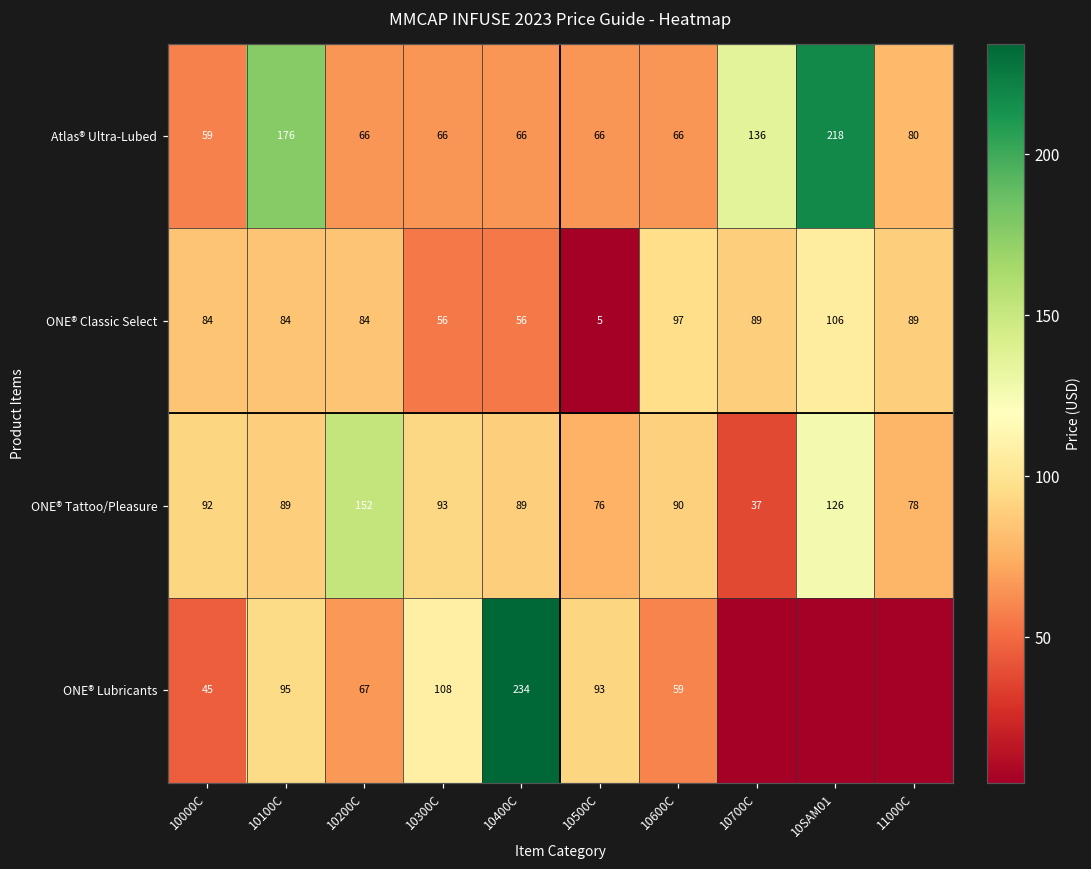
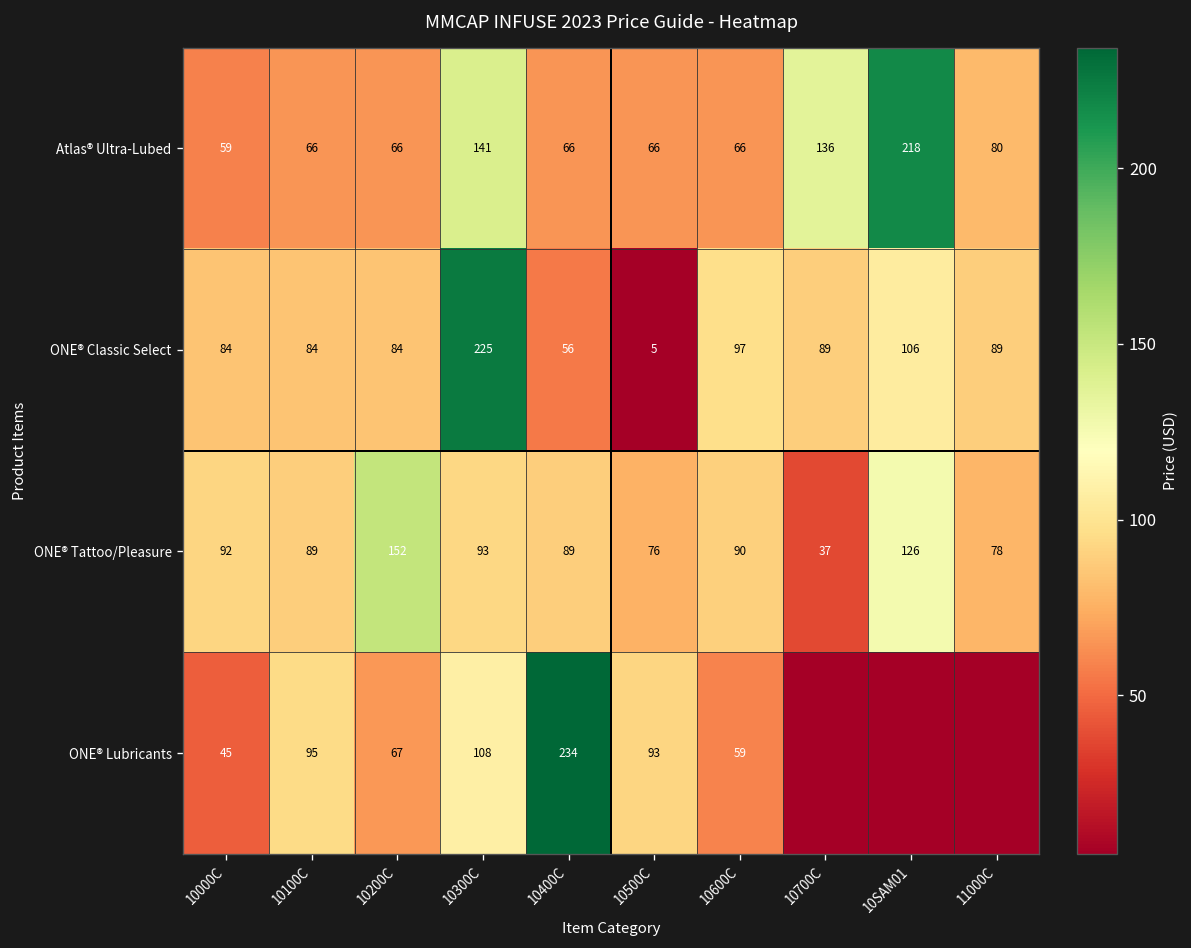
  {
    "Atlas® Ultra-Lubed": {
      "10000C": 59,
-     "10100C": 176,
+     "10100C": 66,
      "10200C": 66,
-     "10300C": 66,
+     "10300C": 141,
      "10400C": 66,
      "10500C": 66,
      "10600C": 66,
      "10700C": 136,
      "10SAM01": 218,
      "11000C": 80
    },
    "ONE® Classic Select": {
      "10000C": 84,
      "10100C": 84,
      "10200C": 84,
-     "10300C": 56,
+     "10300C": 225,
      "10400C": 56,
      "10500C": 5,
      "10600C": 97,
      "10700C": 89,
      "10SAM01": 106,
      "11000C": 89
    },
    "ONE® Tattoo/Pleasure": {
      "10000C": 92,
      "10100C": 89,
      "10200C": 152,
      "10300C": 93,
      "10400C": 89,
      "10500C": 76,
      "10600C": 90,
      "10700C": 37,
      "10SAM01": 126,
      "11000C": 78
    },
    "ONE® Lubricants": {
      "10000C": 45,
      "10100C": 95,
      "10200C": 67,
      "10300C": 108,
      "10400C": 234,
      "10500C": 93,
      "10600C": 59
    }
  }
